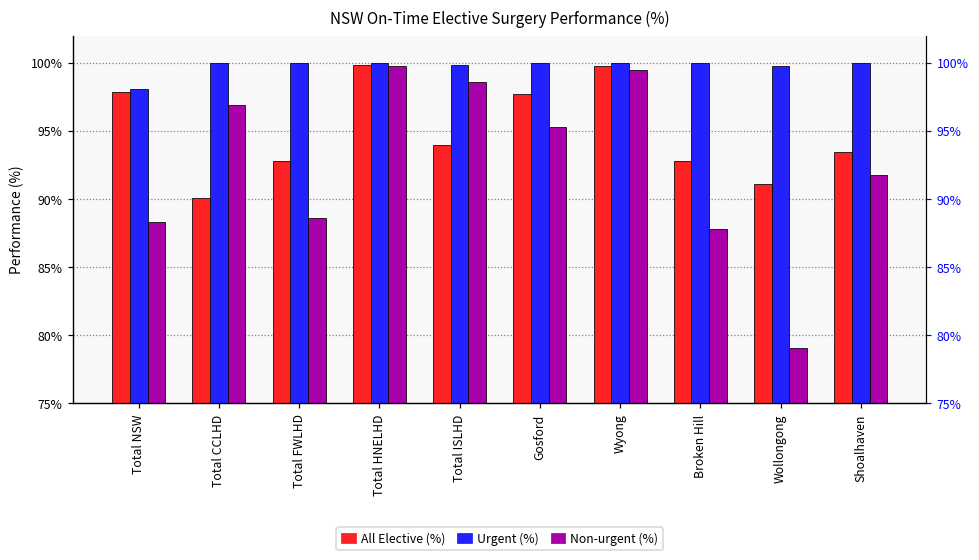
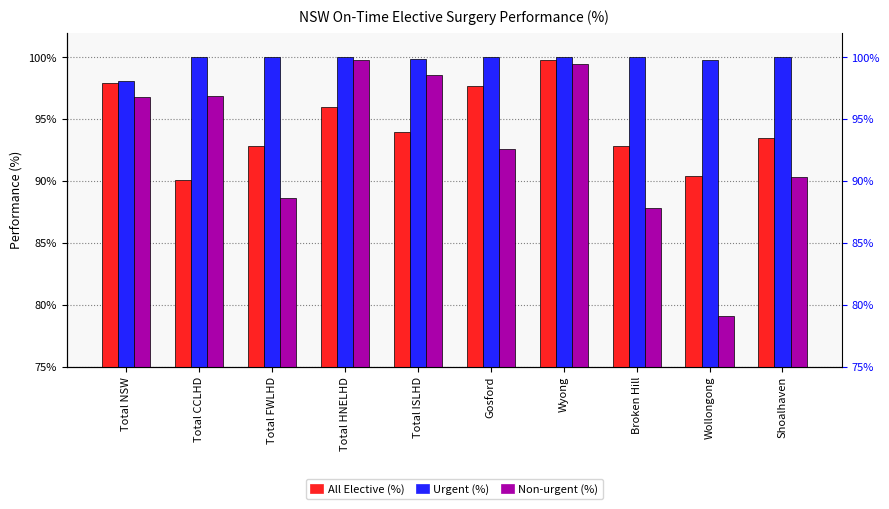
  {
    "All Elective (%)": {
      "Total NSW": "97.9%",
      "Total CCLHD": "90.1%",
      "Total FWLHD": "92.8%",
-     "Total HNELHD": "99.9%",
+     "Total HNELHD": "96.0%",
      "Total ISLHD": "94.0%",
      "Gosford": "97.7%",
      "Wyong": "99.8%",
      "Broken Hill": "92.8%",
-     "Wollongong": "91.1%",
+     "Wollongong": "90.4%",
      "Shoalhaven": "93.5%"
    },
    "Urgent (%)": {
      "Total NSW": "98.1%",
      "Total CCLHD": "100.0%",
      "Total FWLHD": "100.0%",
      "Total HNELHD": "100.0%",
      "Total ISLHD": "99.9%",
      "Gosford": "100.0%",
      "Wyong": "100.0%",
      "Broken Hill": "100.0%",
      "Wollongong": "99.8%",
      "Shoalhaven": "100.0%"
    },
    "Non-urgent (%)": {
-     "Total NSW": "88.3%",
+     "Total NSW": "96.8%",
      "Total CCLHD": "96.9%",
      "Total FWLHD": "88.6%",
      "Total HNELHD": "99.8%",
      "Total ISLHD": "98.6%",
-     "Gosford": "95.3%",
+     "Gosford": "92.6%",
      "Wyong": "99.5%",
      "Broken Hill": "87.8%",
      "Wollongong": "79.1%",
-     "Shoalhaven": "91.8%"
+     "Shoalhaven": "90.3%"
    }
  }
